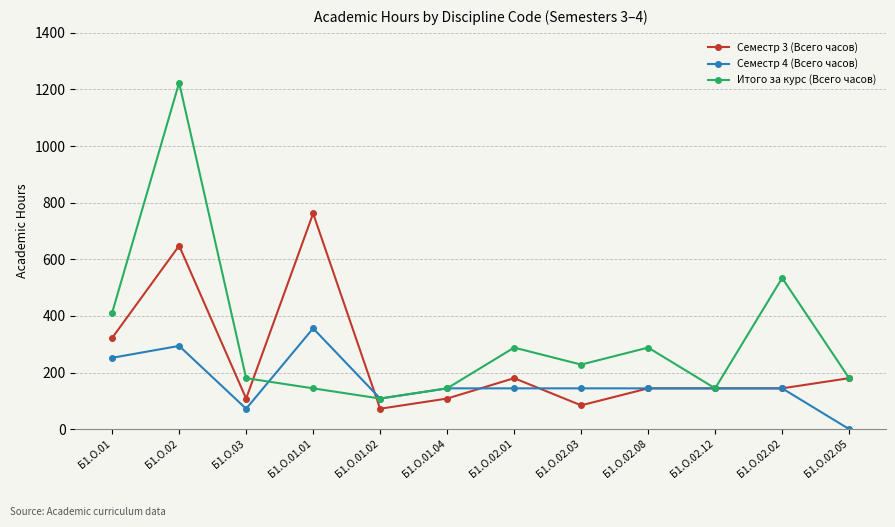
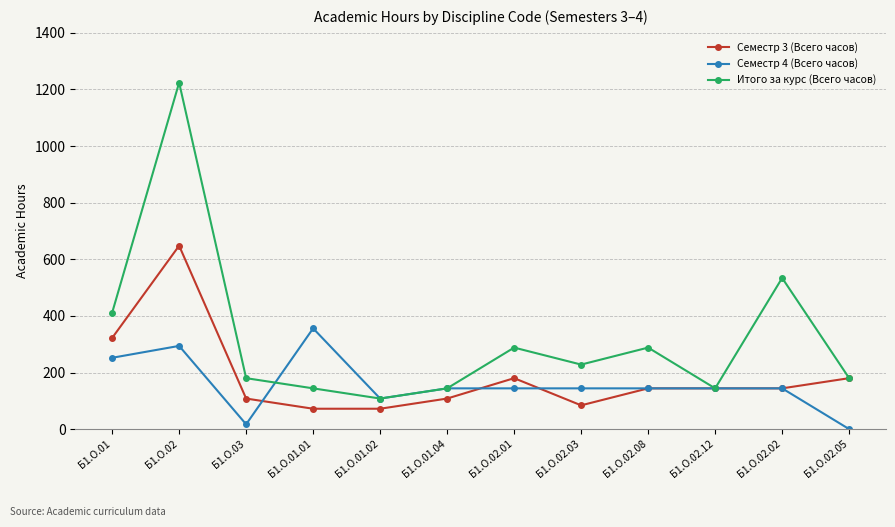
  {
    "Семестр 3 (Всего часов)": {
      "Б1.О.01": 320,
      "Б1.О.02": 650,
      "Б1.О.03": 110,
-     "Б1.О.01.01": 760,
+     "Б1.О.01.01": 70,
      "Б1.О.01.02": 70,
      "Б1.О.01.04": 110,
      "Б1.О.02.01": 180,
      "Б1.О.02.03": 80
    },
    "Семестр 4 (Всего часов)": {
      "Б1.О.01": 250,
      "Б1.О.02": 290,
-     "Б1.О.03": 70,
+     "Б1.О.03": 20,
      "Б1.О.01.01": 360,
      "Б1.О.02.01": 140,
      "Б1.О.02.03": 140,
      "Б1.О.02.05": 0
    },
    "Итого за курс (Всего часов)": {
      "Б1.О.01": 410,
      "Б1.О.02": 1220,
      "Б1.О.03": 180,
      "Б1.О.01.01": 140,
      "Б1.О.02.01": 290,
      "Б1.О.02.03": 230,
      "Б1.О.02.08": 290,
      "Б1.О.02.02": 530
    }
  }
